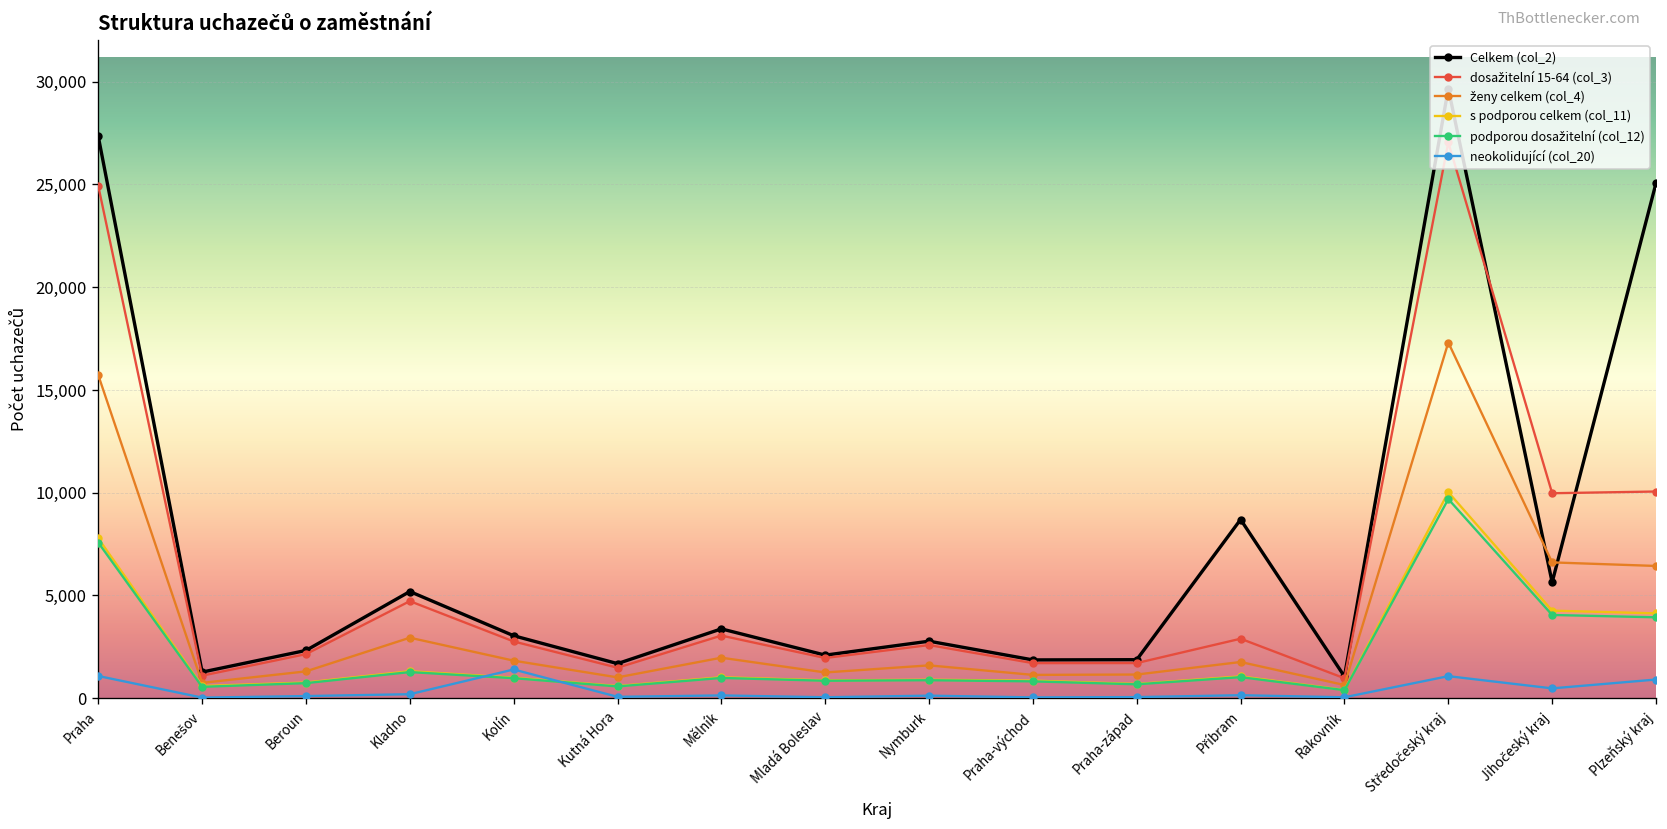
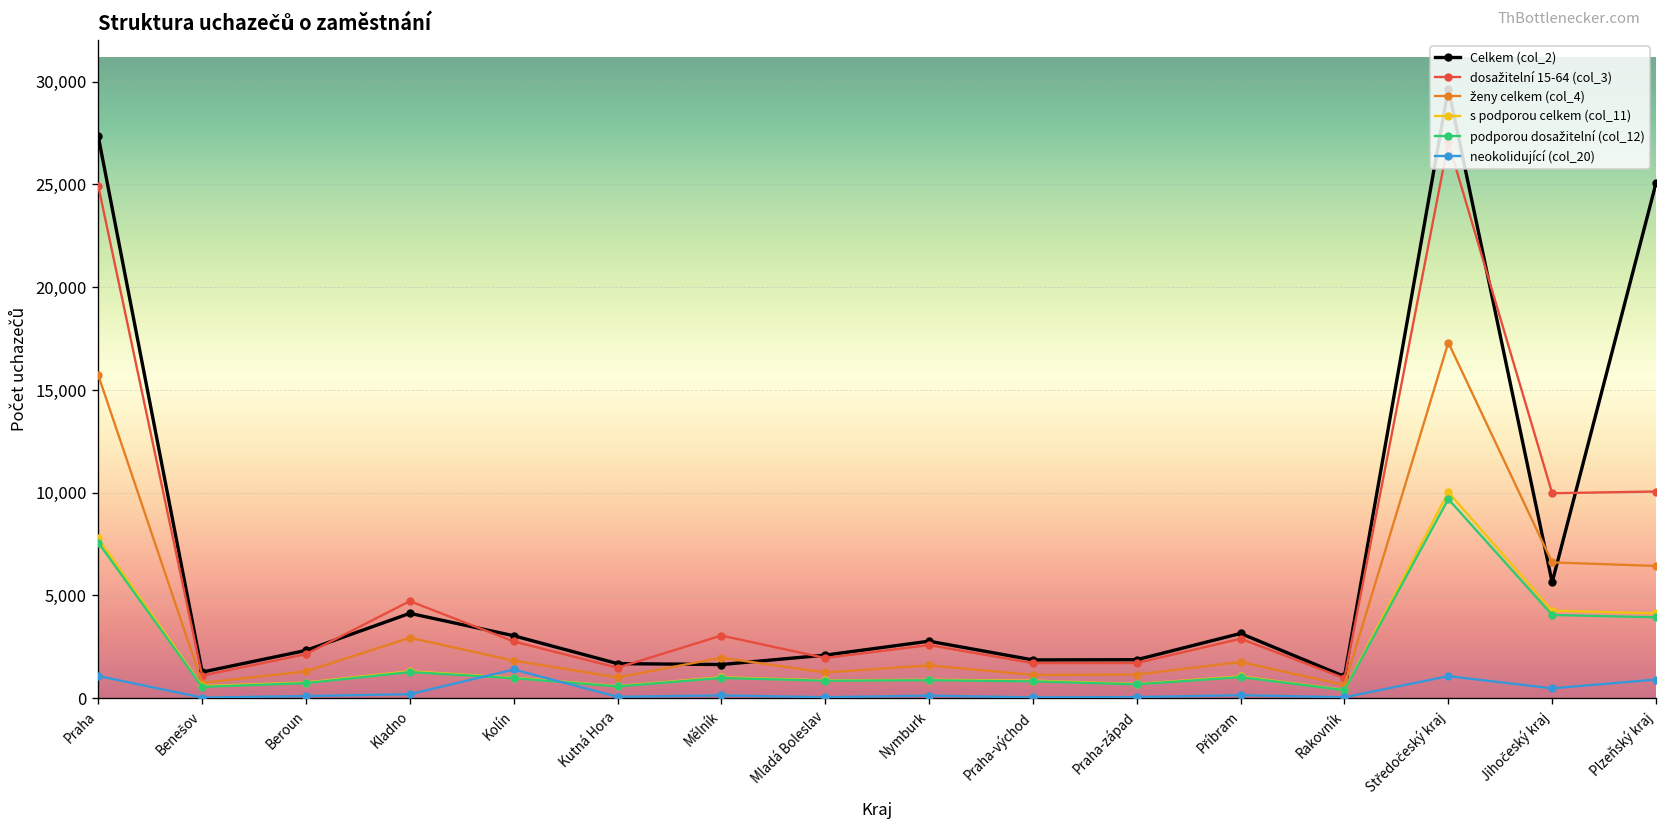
  {
    "Celkem (col_2)": {
      "Praha": "27,300",
      "Benešov": "1,300",
      "Beroun": "2,300",
-     "Kladno": "5,200",
+     "Kladno": "4,100",
      "Kolín": "3,000",
      "Kutná Hora": "1,700",
-     "Mělník": "3,400",
+     "Mělník": "1,600",
      "Nymburk": "2,800",
      "Praha-východ": "1,900",
      "Praha-západ": "1,900",
-     "Příbram": "8,700",
+     "Příbram": "3,100",
      "Jihočeský kraj": "5,600",
      "Plzeňský kraj": "25,100"
    },
    "s podporou celkem (col_11)": {
      "Praha": "7,800",
      "Středočeský kraj": "10,000",
      "Jihočeský kraj": "4,300",
      "Plzeňský kraj": "4,100"
    },
    "podporou dosažitelní (col_12)": {
      "Praha": "7,600",
      "Středočeský kraj": "9,700",
      "Jihočeský kraj": "4,000",
      "Plzeňský kraj": "3,900"
    },
    "neokolidující (col_20)": {
      "Praha": "1,100",
      "Benešov": "0",
      "Beroun": "100",
      "Kladno": "200",
      "Kolín": "1,400",
      "Kutná Hora": "100",
      "Mělník": "100",
      "Mladá Boleslav": "0",
      "Nymburk": "100",
      "Praha-východ": "0",
      "Praha-západ": "100",
      "Příbram": "100",
      "Rakovník": "0",
      "Středočeský kraj": "1,100",
      "Jihočeský kraj": "500",
      "Plzeňský kraj": "900"
    }
  }
